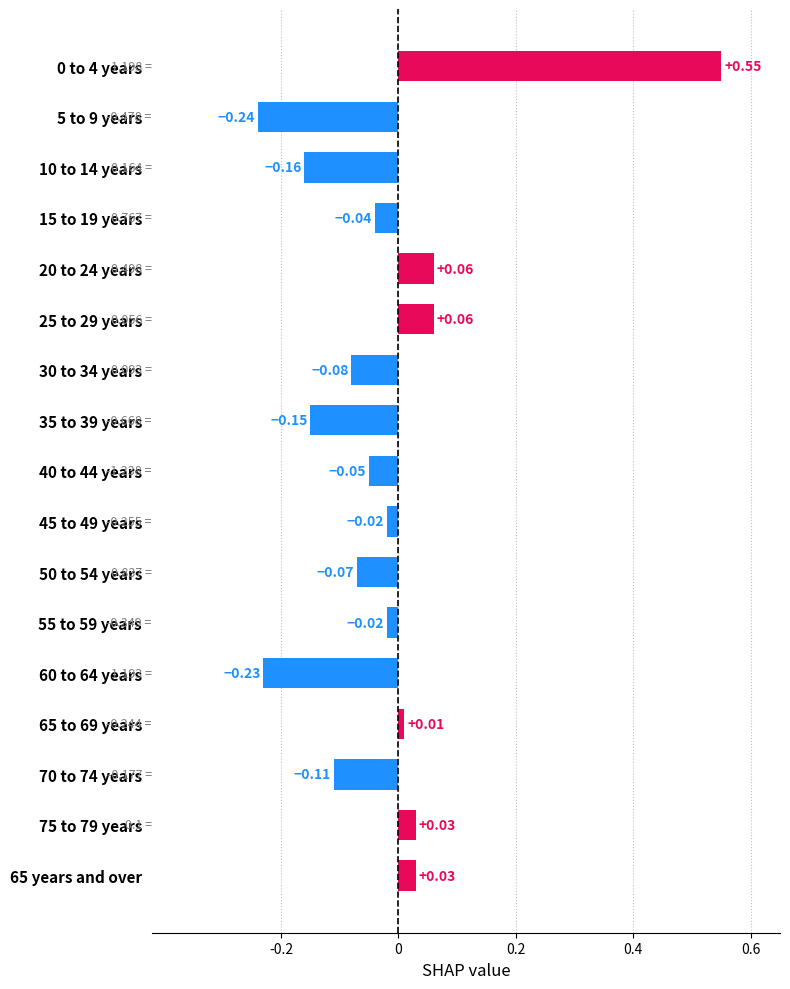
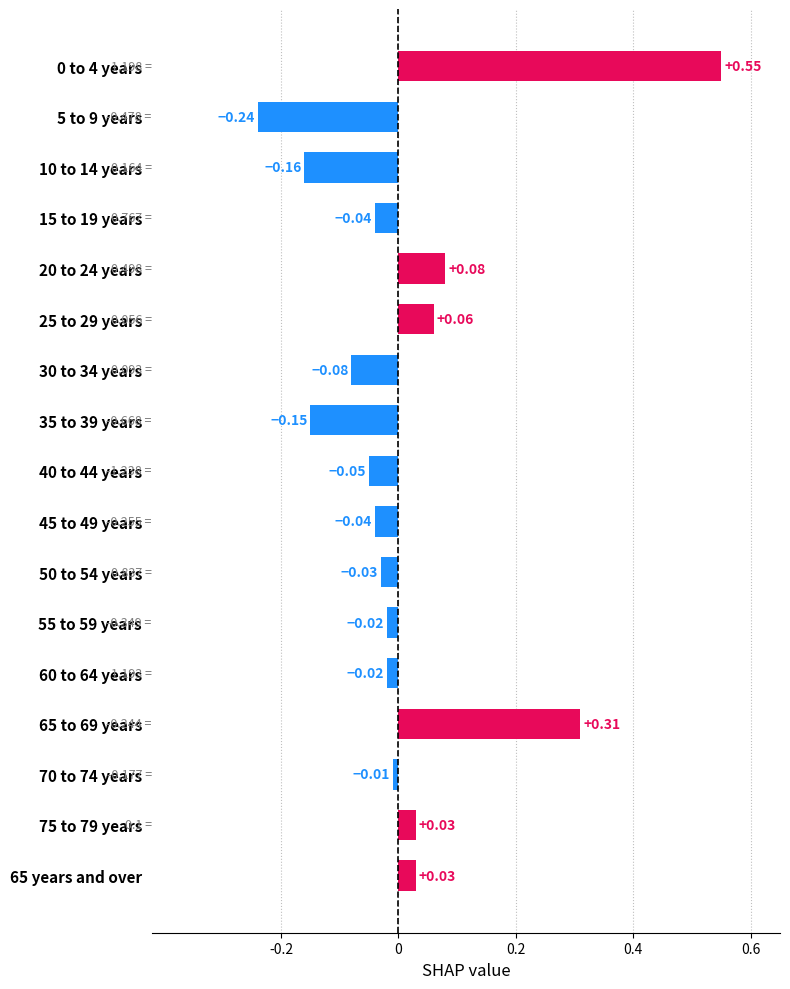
  {
    "0 to 4 years": "+0.55",
    "5 to 9 years": "-0.24",
    "10 to 14 years": "-0.16",
    "15 to 19 years": "-0.04",
-   "20 to 24 years": "+0.06",
+   "20 to 24 years": "+0.08",
    "25 to 29 years": "+0.06",
    "30 to 34 years": "-0.08",
    "35 to 39 years": "-0.15",
    "40 to 44 years": "-0.05",
-   "45 to 49 years": "-0.02",
-   "50 to 54 years": "-0.07",
+   "45 to 49 years": "-0.04",
+   "50 to 54 years": "-0.03",
    "55 to 59 years": "-0.02",
-   "60 to 64 years": "-0.23",
-   "65 to 69 years": "+0.01",
-   "70 to 74 years": "-0.11",
+   "60 to 64 years": "-0.02",
+   "65 to 69 years": "+0.31",
+   "70 to 74 years": "-0.01",
    "75 to 79 years": "+0.03",
    "65 years and over": "+0.03"
  }
